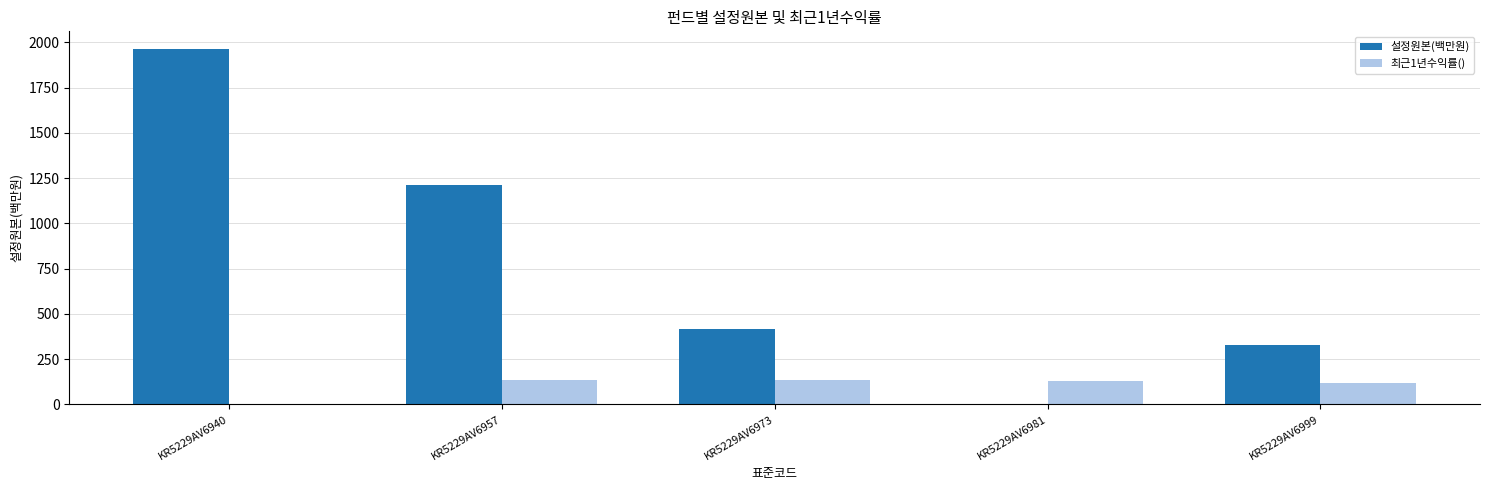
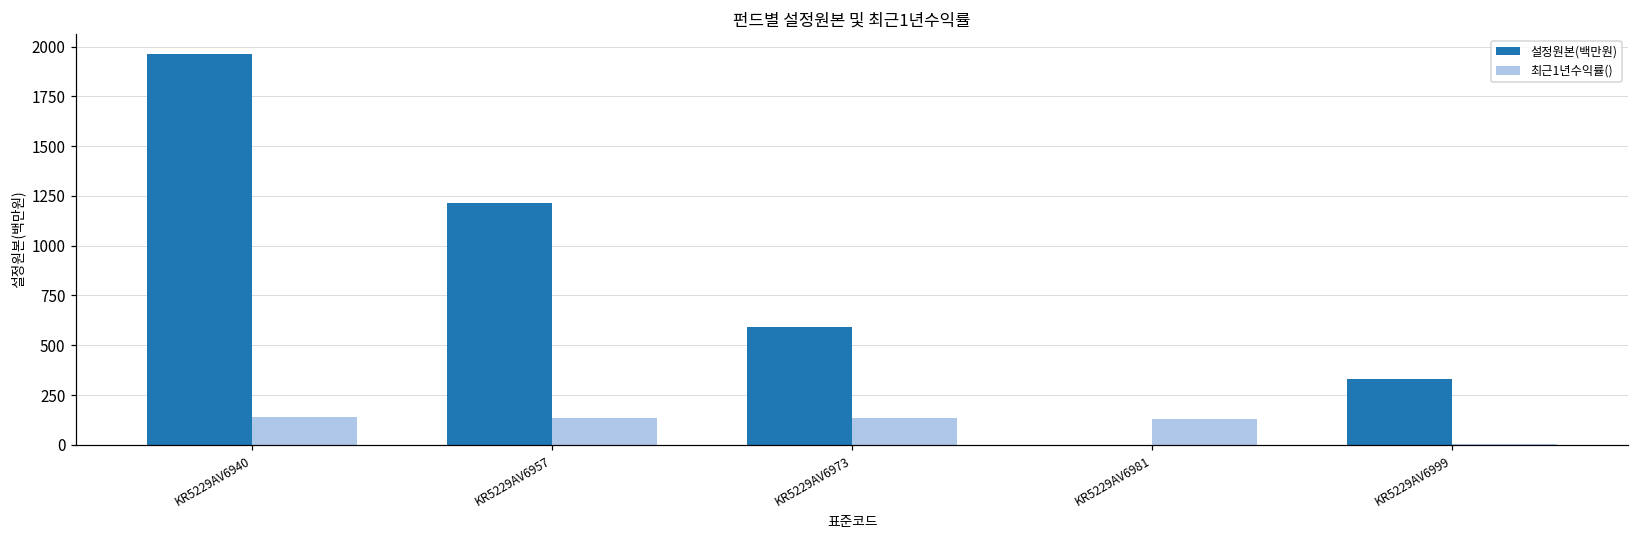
  {
    "설정원본(백만원)": {
      "KR5229AV6940": 1960,
      "KR5229AV6957": 1210,
-     "KR5229AV6973": 420,
+     "KR5229AV6973": 590,
      "KR5229AV6981": 0,
      "KR5229AV6999": 330
    },
    "최근1년수익률()": {
-     "KR5229AV6940": 0,
+     "KR5229AV6940": 140,
      "KR5229AV6957": 130,
      "KR5229AV6973": 130,
      "KR5229AV6981": 130,
-     "KR5229AV6999": 120
+     "KR5229AV6999": 0
    }
  }
